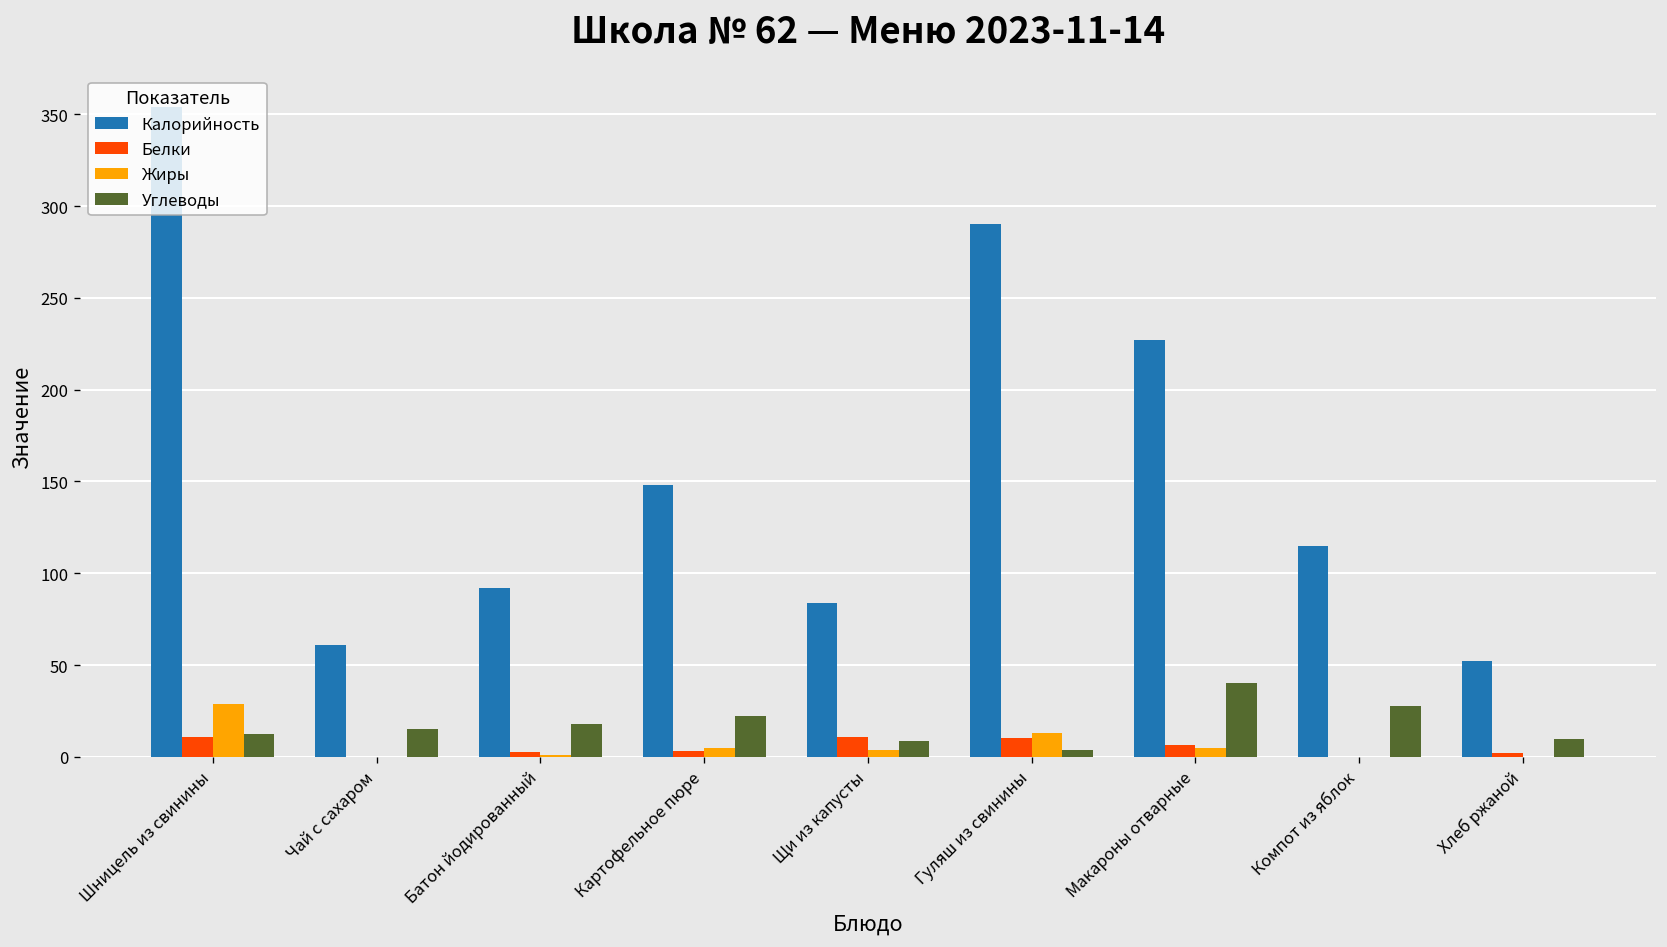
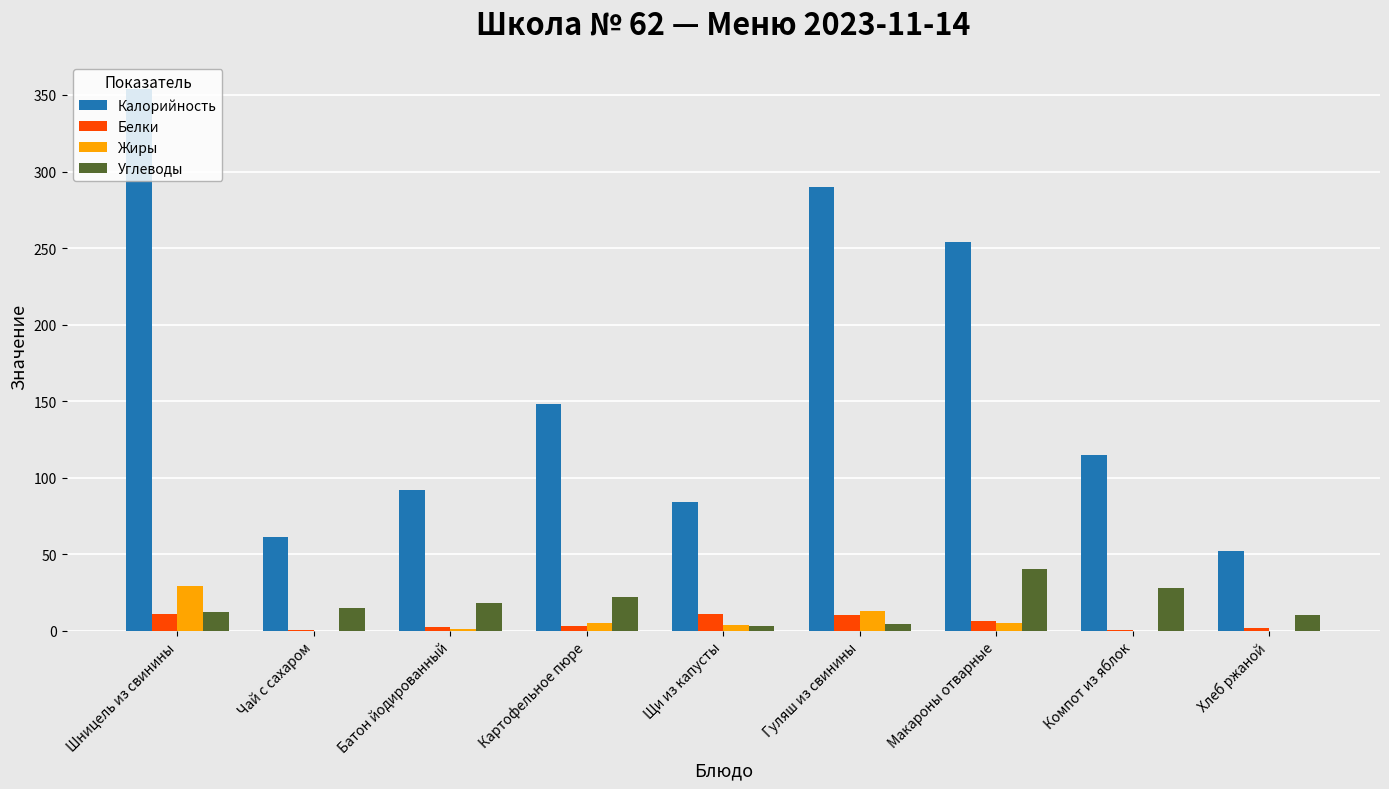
  {
    "Калорийность": {
      "Чай с сахаром": 61,
      "Батон йодированный": 92,
      "Картофельное пюре": 148,
      "Щи из капусты": 84,
      "Гуляш из свинины": 290,
-     "Макароны отварные": 227,
+     "Макароны отварные": 254,
      "Компот из яблок": 115,
      "Хлеб ржаной": 52
    },
    "Белки": {
      "Шницель из свинины": 11,
      "Батон йодированный": 3,
      "Картофельное пюре": 3,
      "Щи из капусты": 11,
      "Гуляш из свинины": 10,
      "Макароны отварные": 6,
      "Хлеб ржаной": 2
    },
    "Жиры": {
      "Шницель из свинины": 29,
      "Чай с сахаром": 0,
      "Картофельное пюре": 5,
      "Щи из капусты": 4,
      "Гуляш из свинины": 13,
      "Макароны отварные": 5,
      "Компот из яблок": 0,
      "Хлеб ржаной": 0
    },
    "Углеводы": {
      "Шницель из свинины": 12,
      "Чай с сахаром": 15,
      "Батон йодированный": 18,
      "Картофельное пюре": 22,
-     "Щи из капусты": 9,
+     "Щи из капусты": 3,
      "Гуляш из свинины": 4,
      "Макароны отварные": 40,
      "Компот из яблок": 28,
      "Хлеб ржаной": 10
    }
  }
